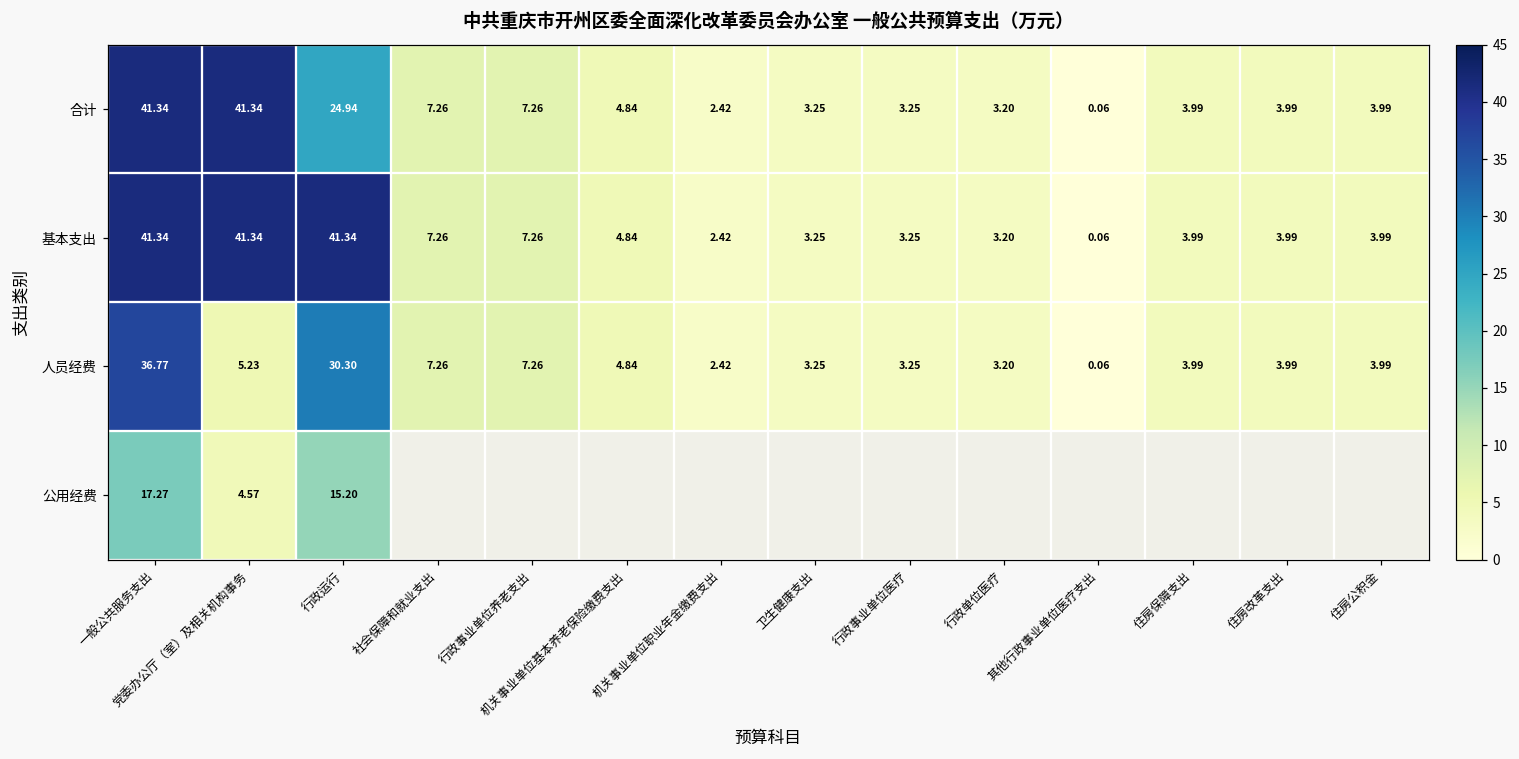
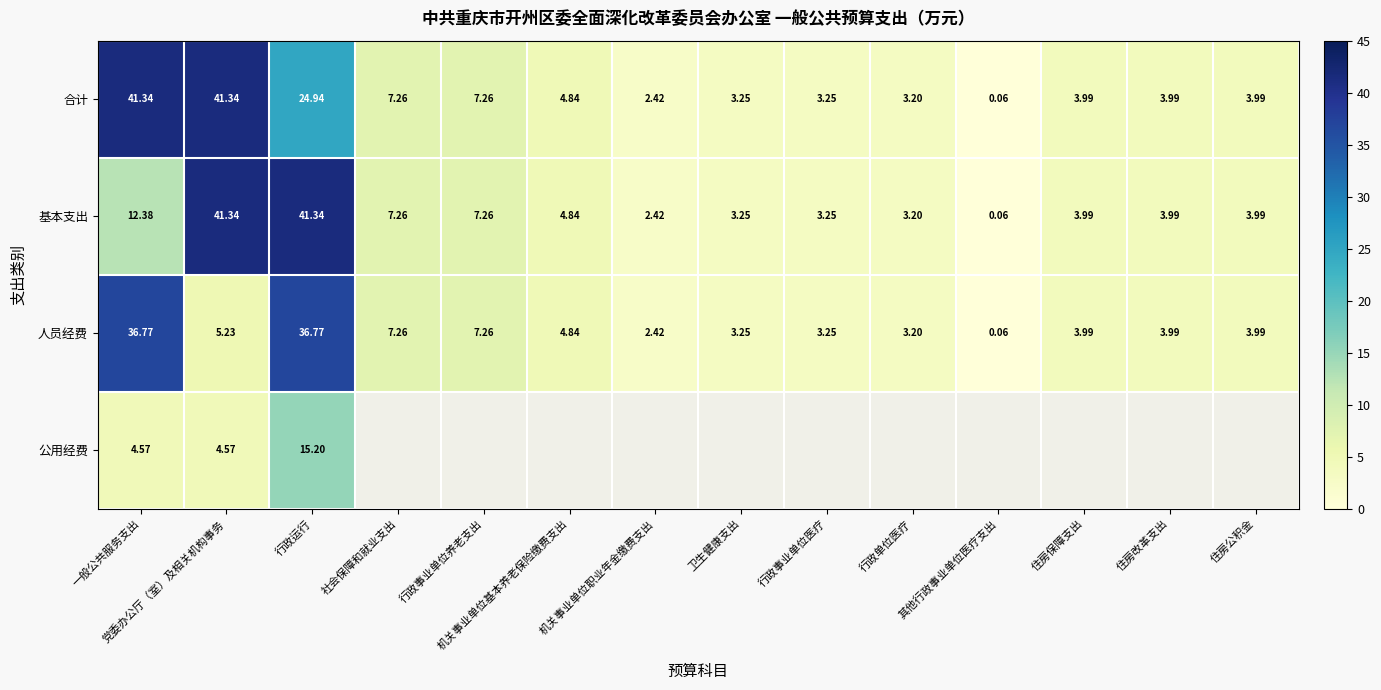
  {
    "合计": {
      "一般公共服务支出": 41.34,
      "党委办公厅（室）及相关机构事务": 41.34,
      "行政运行": 24.94,
      "社会保障和就业支出": 7.26,
      "行政事业单位养老支出": 7.26,
      "机关事业单位基本养老保险缴费支出": 4.84,
      "机关事业单位职业年金缴费支出": 2.42,
      "卫生健康支出": 3.25,
      "行政事业单位医疗": 3.25,
      "行政单位医疗": 3.20,
      "其他行政事业单位医疗支出": 0.06,
      "住房保障支出": 3.99,
      "住房改革支出": 3.99,
      "住房公积金": 3.99
    },
    "基本支出": {
-     "一般公共服务支出": 41.34,
+     "一般公共服务支出": 12.38,
      "党委办公厅（室）及相关机构事务": 41.34,
      "行政运行": 41.34,
      "社会保障和就业支出": 7.26,
      "行政事业单位养老支出": 7.26,
      "机关事业单位基本养老保险缴费支出": 4.84,
      "机关事业单位职业年金缴费支出": 2.42,
      "卫生健康支出": 3.25,
      "行政事业单位医疗": 3.25,
      "行政单位医疗": 3.20,
      "其他行政事业单位医疗支出": 0.06,
      "住房保障支出": 3.99,
      "住房改革支出": 3.99,
      "住房公积金": 3.99
    },
    "人员经费": {
      "一般公共服务支出": 36.77,
      "党委办公厅（室）及相关机构事务": 5.23,
-     "行政运行": 30.30,
+     "行政运行": 36.77,
      "社会保障和就业支出": 7.26,
      "行政事业单位养老支出": 7.26,
      "机关事业单位基本养老保险缴费支出": 4.84,
      "机关事业单位职业年金缴费支出": 2.42,
      "卫生健康支出": 3.25,
      "行政事业单位医疗": 3.25,
      "行政单位医疗": 3.20,
      "其他行政事业单位医疗支出": 0.06,
      "住房保障支出": 3.99,
      "住房改革支出": 3.99,
      "住房公积金": 3.99
    },
    "公用经费": {
-     "一般公共服务支出": 17.27,
+     "一般公共服务支出": 4.57,
      "党委办公厅（室）及相关机构事务": 4.57,
      "行政运行": 15.20
    }
  }
